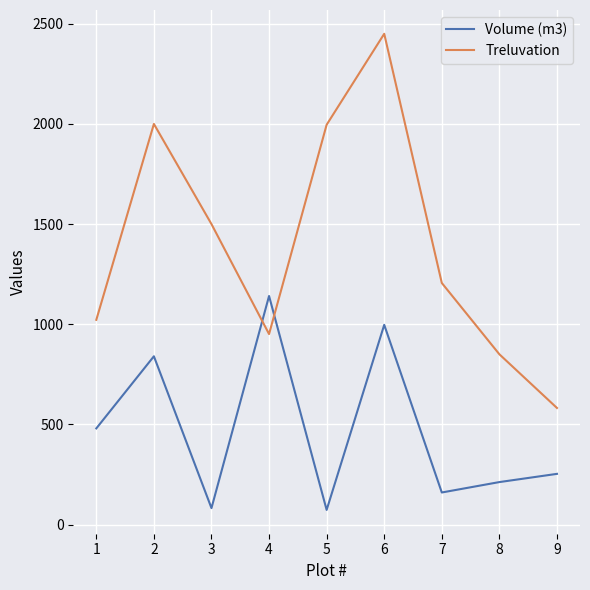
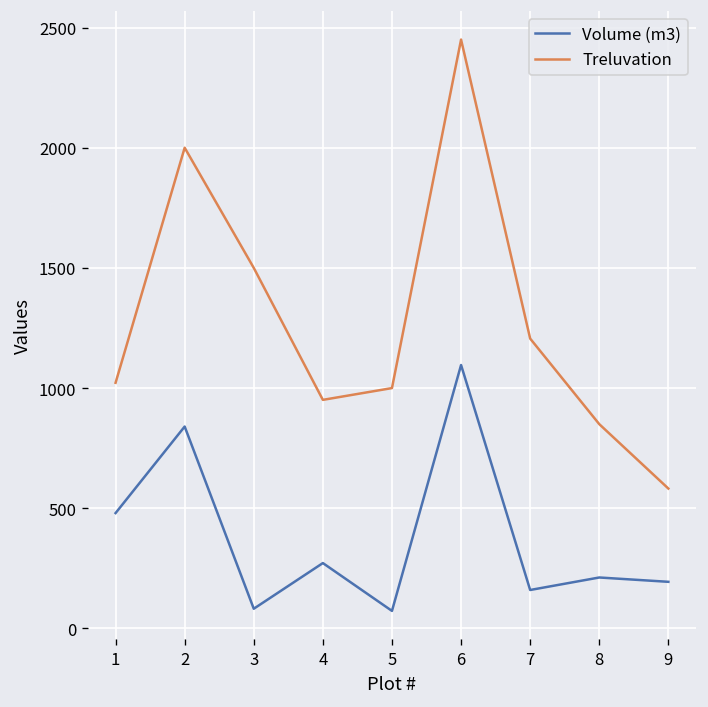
  {
    "Volume (m3)": {
      "1": 480,
      "2": 840,
      "3": 80,
-     "4": 1140,
+     "4": 270,
      "5": 70,
-     "6": 1000,
+     "6": 1100,
      "7": 160,
      "8": 210,
-     "9": 250
+     "9": 190
    },
    "Treluvation": {
      "1": 1020,
      "2": 2000,
      "3": 1500,
      "4": 950,
-     "5": 2000,
+     "5": 1000,
      "6": 2450,
      "7": 1210,
      "8": 850,
      "9": 580
    }
  }
